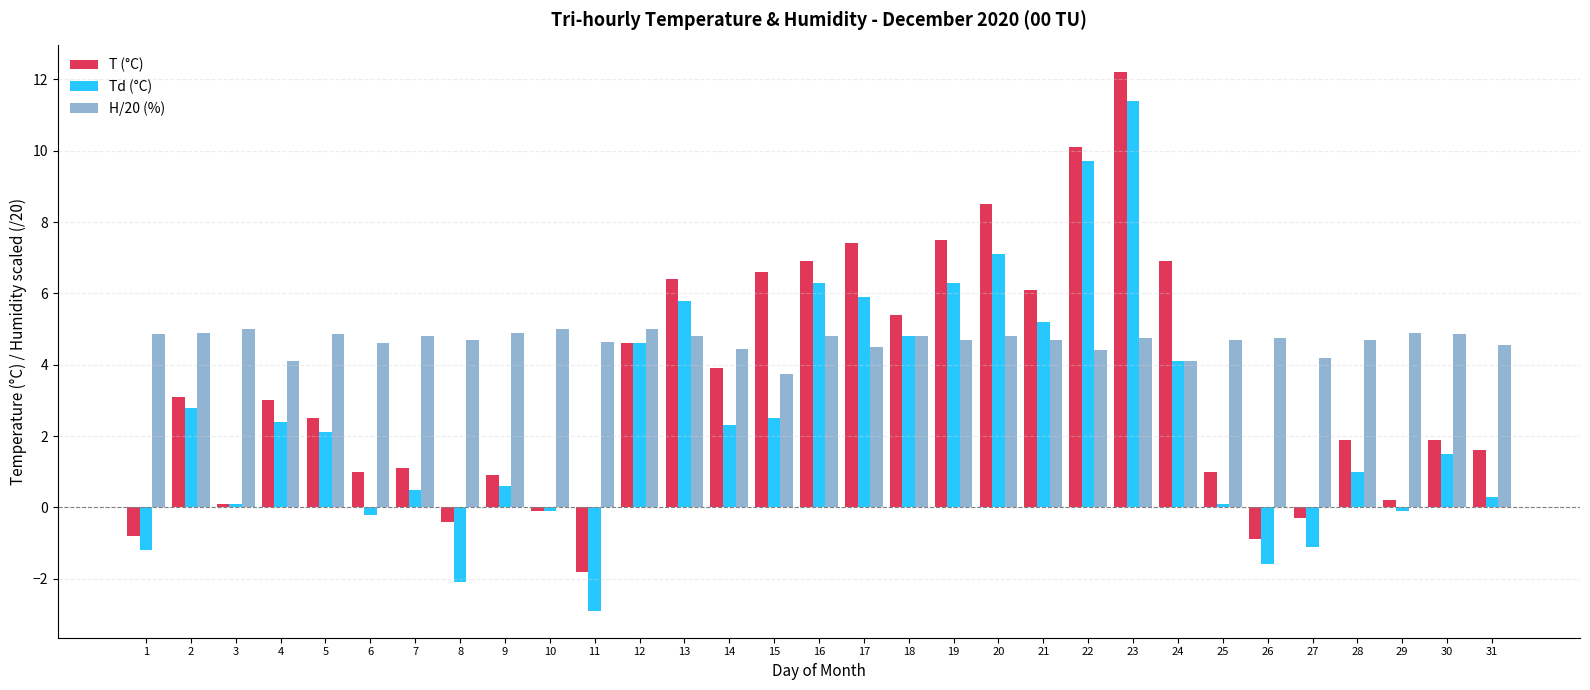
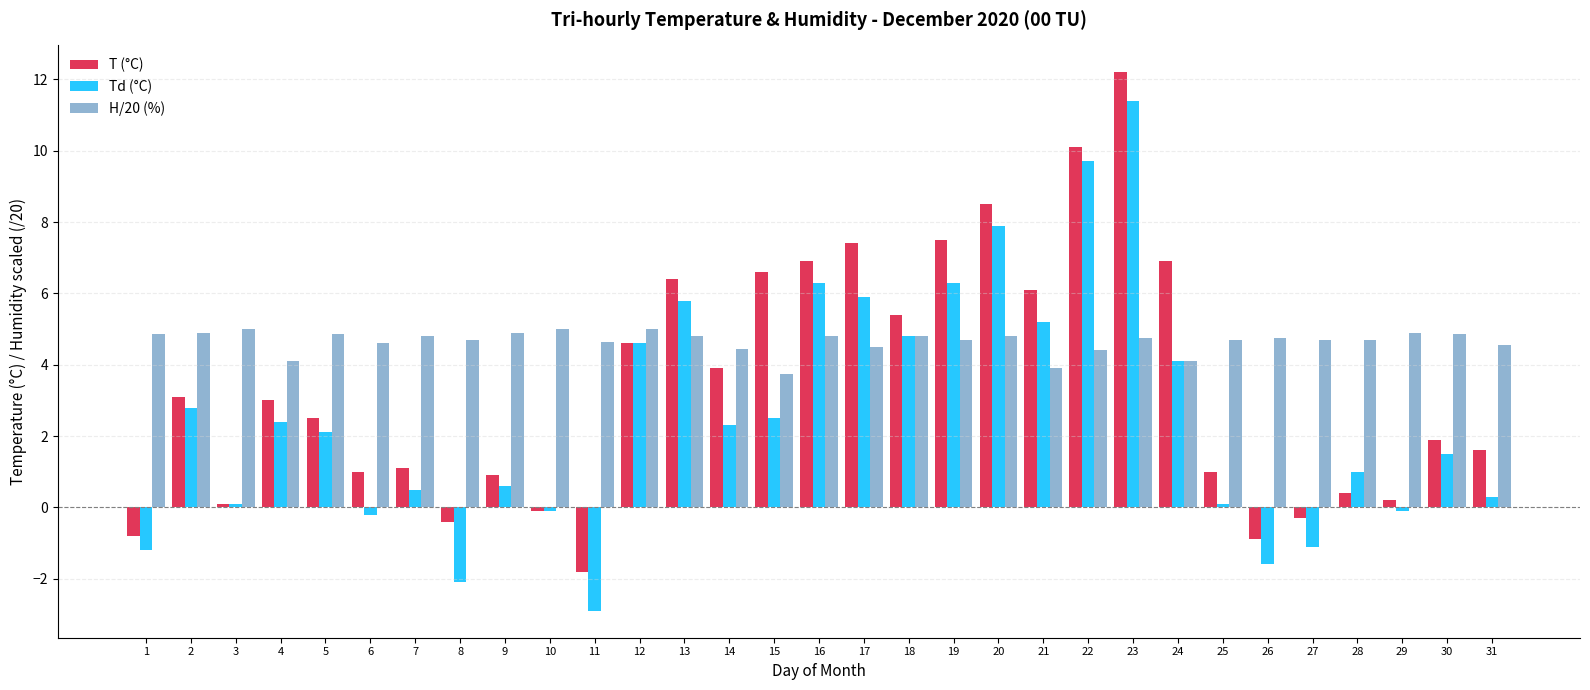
  {
    "T (°C)": {
      "1": -0.8,
      "2": 3.1,
      "3": 0.1,
      "4": 3.0,
      "5": 2.5,
      "6": 1.0,
      "7": 1.1,
      "8": -0.4,
      "9": 0.9,
      "10": -0.1,
      "11": -1.8,
      "12": 4.6,
      "13": 6.4,
      "14": 3.9,
      "15": 6.6,
      "16": 6.9,
      "17": 7.4,
      "18": 5.4,
      "19": 7.5,
      "20": 8.5,
      "21": 6.1,
      "22": 10.1,
      "23": 12.2,
      "24": 6.9,
      "25": 1.0,
      "26": -0.9,
      "27": -0.3,
-     "28": 1.9,
+     "28": 0.4,
      "29": 0.2,
      "30": 1.9,
      "31": 1.6
    },
    "Td (°C)": {
      "1": -1.2,
      "2": 2.8,
      "3": 0.1,
      "4": 2.4,
      "5": 2.1,
      "6": -0.2,
      "7": 0.5,
      "8": -2.1,
      "9": 0.6,
      "10": -0.1,
      "11": -2.9,
      "12": 4.6,
      "13": 5.8,
      "14": 2.3,
      "15": 2.5,
      "16": 6.3,
      "17": 5.9,
      "18": 4.8,
      "19": 6.3,
-     "20": 7.1,
+     "20": 7.9,
      "21": 5.2,
      "22": 9.7,
      "23": 11.4,
      "24": 4.1,
      "25": 0.1,
      "26": -1.6,
      "27": -1.1,
      "28": 1.0,
      "29": -0.1,
      "30": 1.5,
      "31": 0.3
    },
    "H/20 (%)": {
      "1": 4.9,
      "2": 4.9,
      "3": 5.0,
      "4": 4.1,
      "5": 4.9,
      "6": 4.6,
      "7": 4.8,
      "8": 4.7,
      "9": 4.9,
      "10": 5.0,
      "11": 4.7,
      "12": 5.0,
      "13": 4.8,
      "14": 4.5,
      "15": 3.8,
      "16": 4.8,
      "17": 4.5,
      "18": 4.8,
      "19": 4.7,
      "20": 4.8,
-     "21": 4.7,
+     "21": 3.9,
      "22": 4.4,
      "23": 4.8,
      "24": 4.1,
      "25": 4.7,
      "26": 4.8,
-     "27": 4.2,
+     "27": 4.7,
      "28": 4.7,
      "29": 4.9,
      "30": 4.9,
      "31": 4.6
    }
  }
